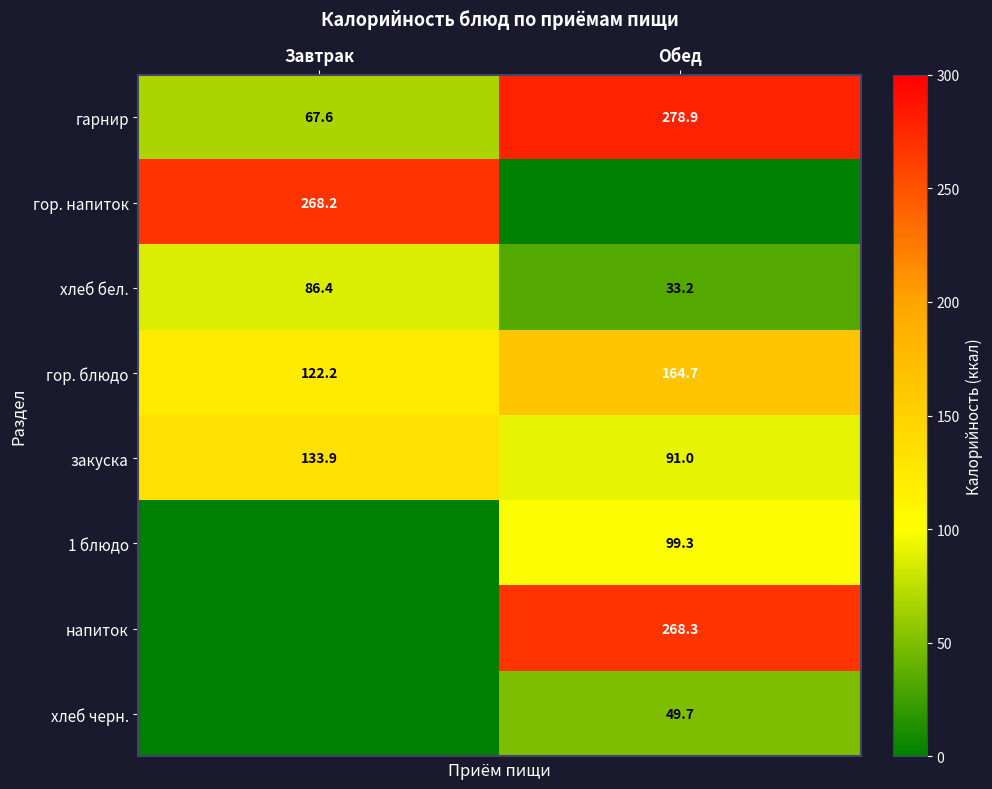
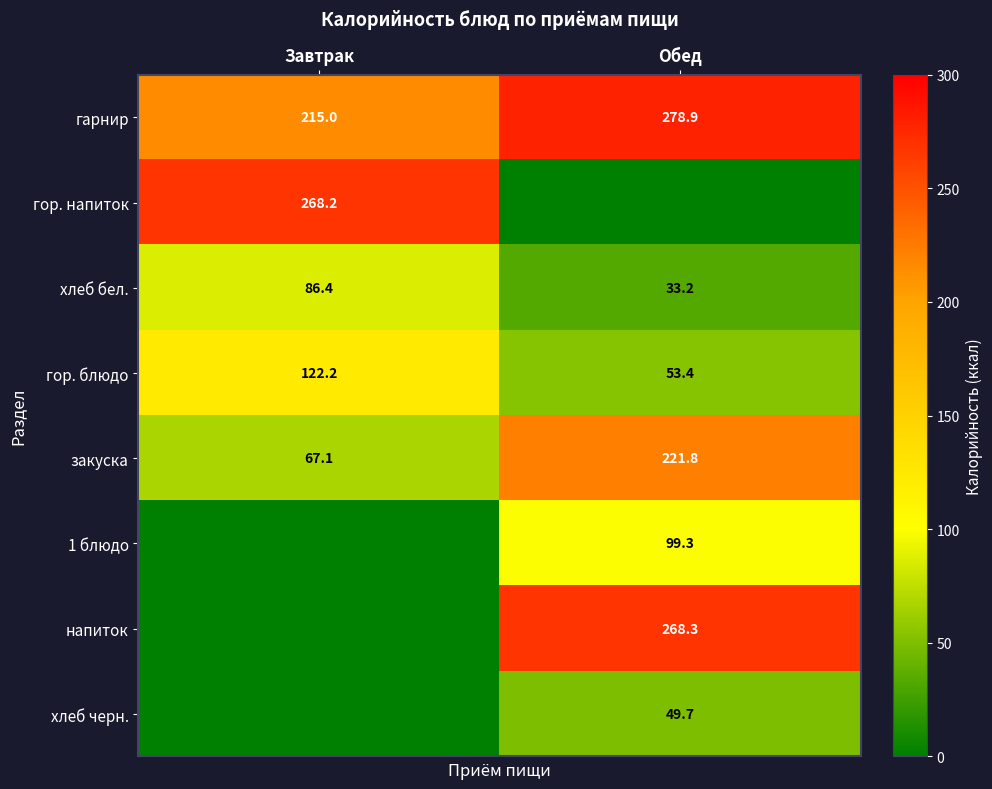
  {
    "гарнир": {
-     "Завтрак": 67.6,
+     "Завтрак": 215.0,
      "Обед": 278.9
    },
    "гор. напиток": {
      "Завтрак": 268.2
    },
    "хлеб бел.": {
      "Завтрак": 86.4,
      "Обед": 33.2
    },
    "гор. блюдо": {
      "Завтрак": 122.2,
-     "Обед": 164.7
+     "Обед": 53.4
    },
    "закуска": {
-     "Завтрак": 133.9,
-     "Обед": 91.0
+     "Завтрак": 67.1,
+     "Обед": 221.8
    },
    "1 блюдо": {
      "Обед": 99.3
    },
    "напиток": {
      "Обед": 268.3
    },
    "хлеб черн.": {
      "Обед": 49.7
    }
  }
